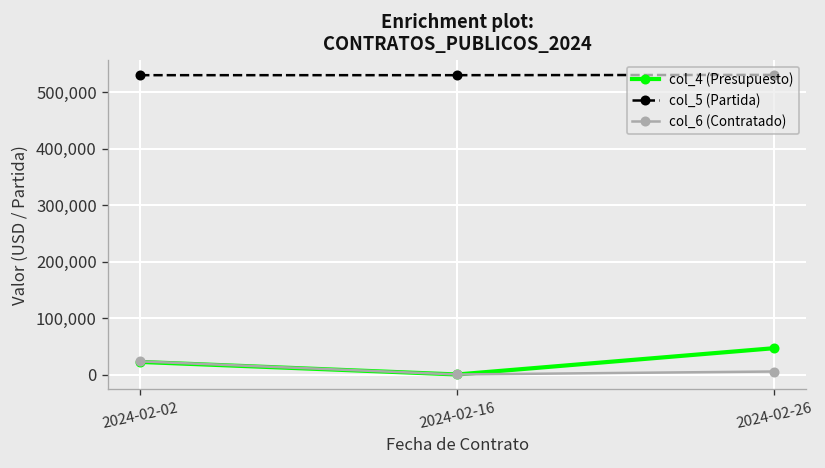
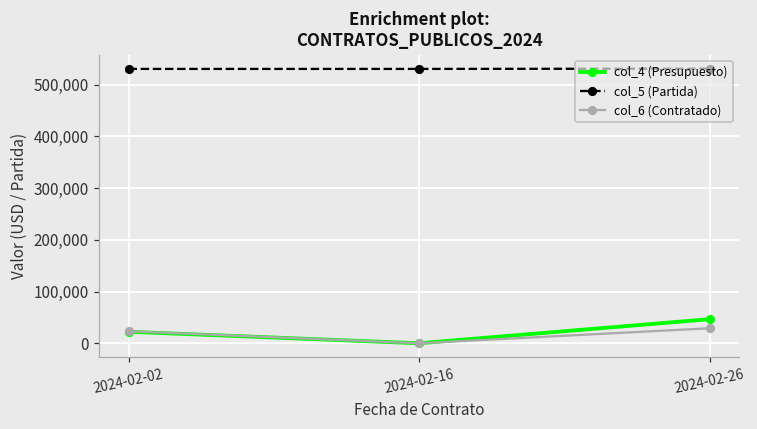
  {
    "col_4 (Presupuesto)": {
      "2024-02-26": "50,000"
    },
    "col_5 (Partida)": {
      "2024-02-02": "530,000",
      "2024-02-16": "530,000"
    },
    "col_6 (Contratado)": {
-     "2024-02-26": "10,000"
+     "2024-02-26": "30,000"
    }
  }
